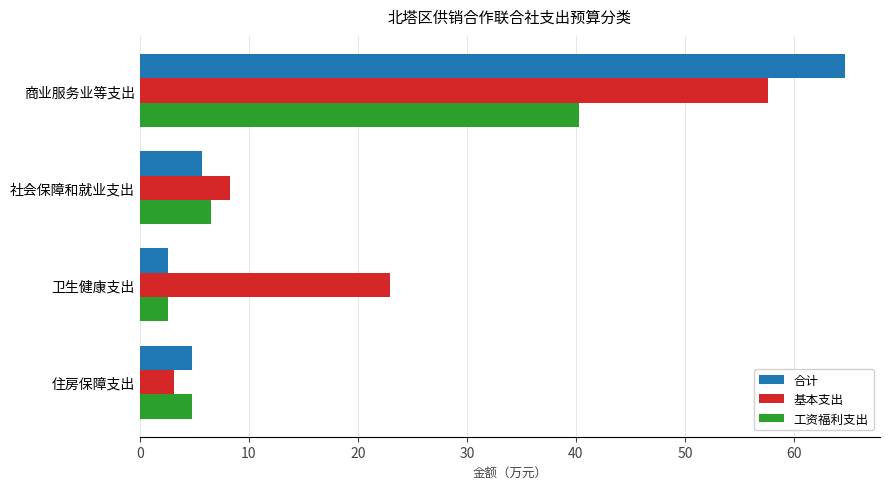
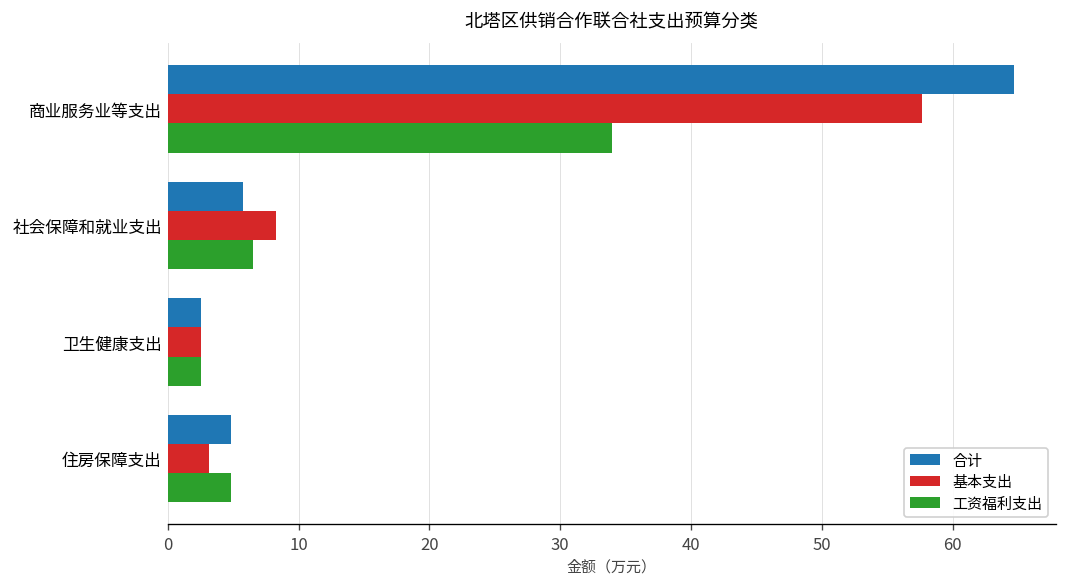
  {
    "合计": {
      "商业服务业等支出": 64.7,
      "社会保障和就业支出": 5.8,
      "卫生健康支出": 2.6,
      "住房保障支出": 4.8
    },
    "基本支出": {
      "商业服务业等支出": 57.7,
      "社会保障和就业支出": 8.3,
-     "卫生健康支出": 22.9,
+     "卫生健康支出": 2.6,
      "住房保障支出": 3.2
    },
    "工资福利支出": {
-     "商业服务业等支出": 40.3,
+     "商业服务业等支出": 34.0,
      "社会保障和就业支出": 6.5,
      "卫生健康支出": 2.6,
      "住房保障支出": 4.8
    }
  }
